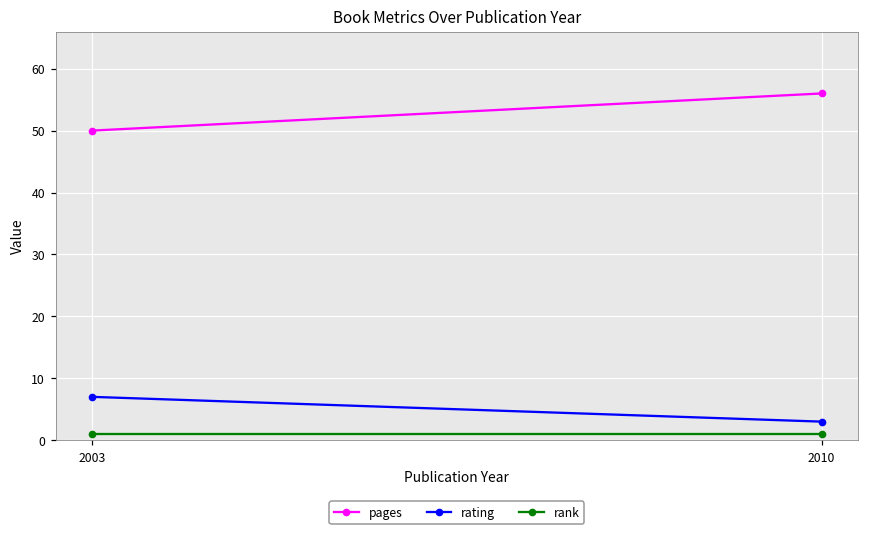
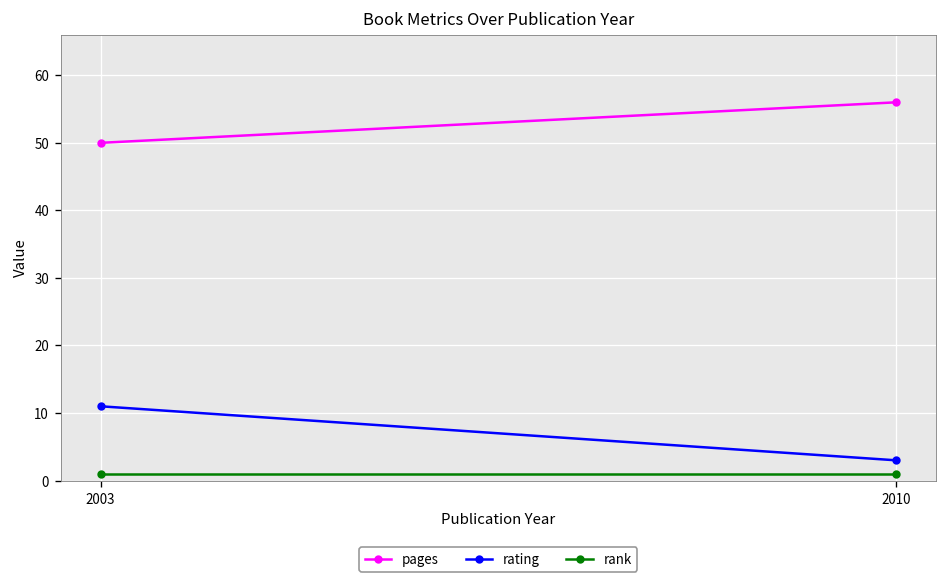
  {
    "pages": {
      "2003": 50,
      "2010": 56
    },
    "rating": {
-     "2003": 7,
+     "2003": 11,
      "2010": 3
    },
    "rank": {
      "2003": 1,
      "2010": 1
    }
  }
